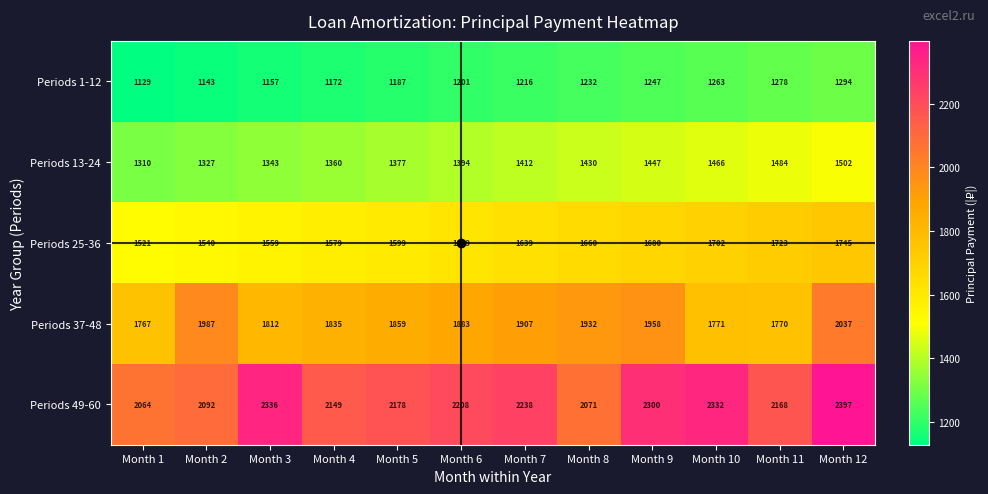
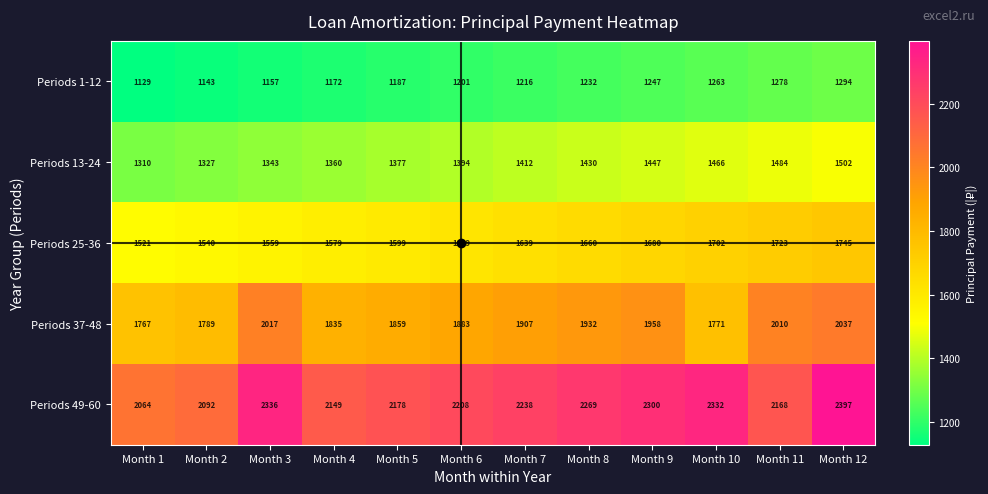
  {
    "Periods 1-12": {
      "Month 1": 1129,
      "Month 2": 1143,
      "Month 3": 1157,
      "Month 4": 1172,
      "Month 5": 1187,
      "Month 6": 1201,
      "Month 7": 1216,
      "Month 8": 1232,
      "Month 9": 1247,
      "Month 10": 1263,
      "Month 11": 1278,
      "Month 12": 1294
    },
    "Periods 13-24": {
      "Month 1": 1310,
      "Month 2": 1327,
      "Month 3": 1343,
      "Month 4": 1360,
      "Month 5": 1377,
      "Month 6": 1394,
      "Month 7": 1412,
      "Month 8": 1430,
      "Month 9": 1447,
      "Month 10": 1466,
      "Month 11": 1484,
      "Month 12": 1502
    },
    "Periods 25-36": {
      "Month 1": 1521,
      "Month 2": 1540,
      "Month 3": 1559,
      "Month 4": 1579,
      "Month 5": 1599,
      "Month 7": 1639,
      "Month 8": 1660,
      "Month 9": 1680,
      "Month 10": 1702,
      "Month 11": 1723,
      "Month 12": 1745
    },
    "Periods 37-48": {
      "Month 1": 1767,
-     "Month 2": 1987,
-     "Month 3": 1812,
+     "Month 2": 1789,
+     "Month 3": 2017,
      "Month 4": 1835,
      "Month 5": 1859,
      "Month 6": 1883,
      "Month 7": 1907,
      "Month 8": 1932,
      "Month 9": 1958,
      "Month 10": 1771,
-     "Month 11": 1770,
+     "Month 11": 2010,
      "Month 12": 2037
    },
    "Periods 49-60": {
      "Month 1": 2064,
      "Month 2": 2092,
      "Month 3": 2336,
      "Month 4": 2149,
      "Month 5": 2178,
      "Month 6": 2208,
      "Month 7": 2238,
-     "Month 8": 2071,
+     "Month 8": 2269,
      "Month 9": 2300,
      "Month 10": 2332,
      "Month 11": 2168,
      "Month 12": 2397
    }
  }
